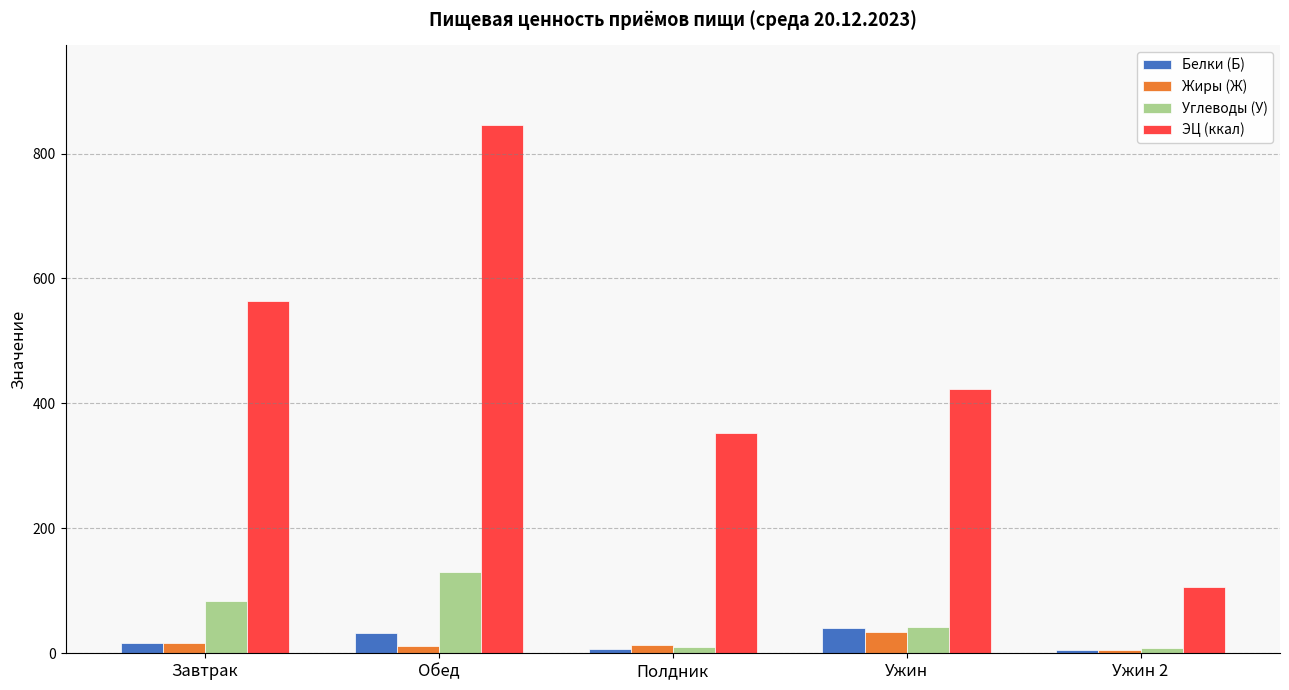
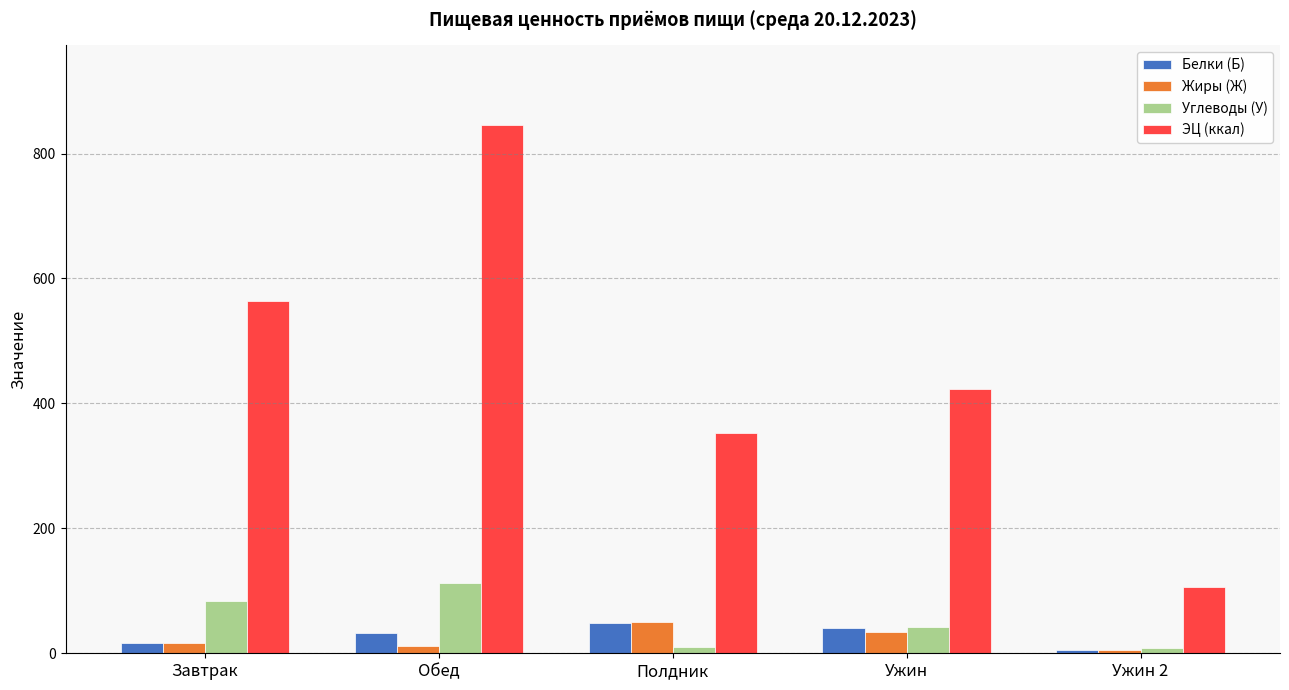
  {
    "Белки (Б)": {
      "Завтрак": 20,
      "Обед": 30,
-     "Полдник": 10,
+     "Полдник": 50,
      "Ужин": 40,
      "Ужин 2": 10
    },
    "Жиры (Ж)": {
      "Завтрак": 20,
      "Обед": 10,
-     "Полдник": 10,
+     "Полдник": 50,
      "Ужин": 30,
      "Ужин 2": 10
    },
    "Углеводы (У)": {
      "Завтрак": 80,
-     "Обед": 130,
+     "Обед": 110,
      "Полдник": 10,
      "Ужин": 40,
      "Ужин 2": 10
    },
    "ЭЦ (ккал)": {
      "Завтрак": 560,
      "Обед": 850,
      "Полдник": 350,
      "Ужин": 420,
      "Ужин 2": 110
    }
  }
